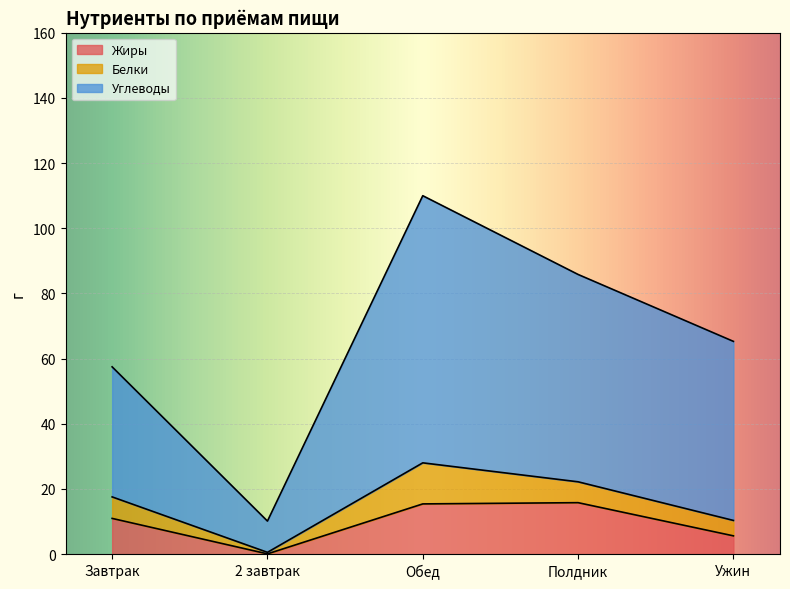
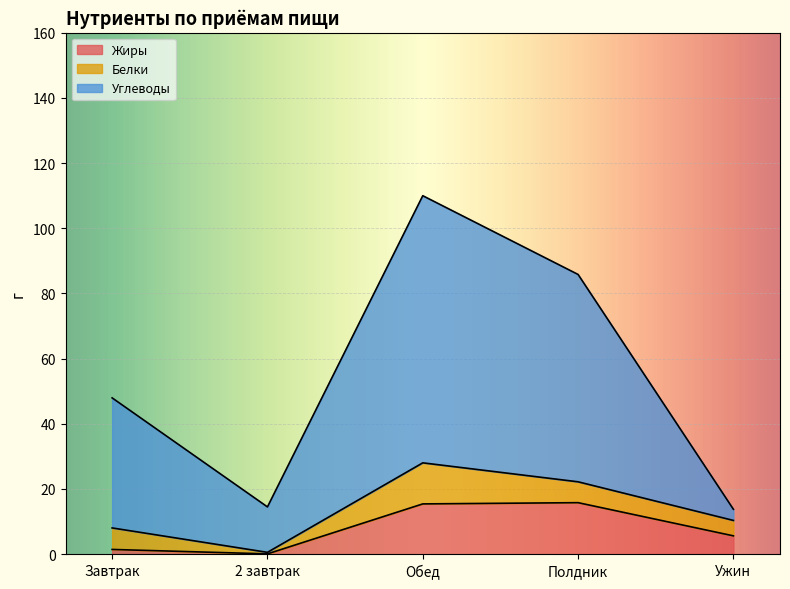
  {
    "Жиры": {
-     "Завтрак": 11,
+     "Завтрак": 1,
      "Обед": 15,
      "Полдник": 16,
      "Ужин": 6
    },
    "Белки": {
      "Завтрак": 7,
      "Обед": 13,
      "Полдник": 6,
      "Ужин": 5
    },
    "Углеводы": {
      "Завтрак": 40,
-     "2 завтрак": 10,
+     "2 завтрак": 14,
      "Обед": 82,
      "Полдник": 64,
-     "Ужин": 55
+     "Ужин": 3
    }
  }
